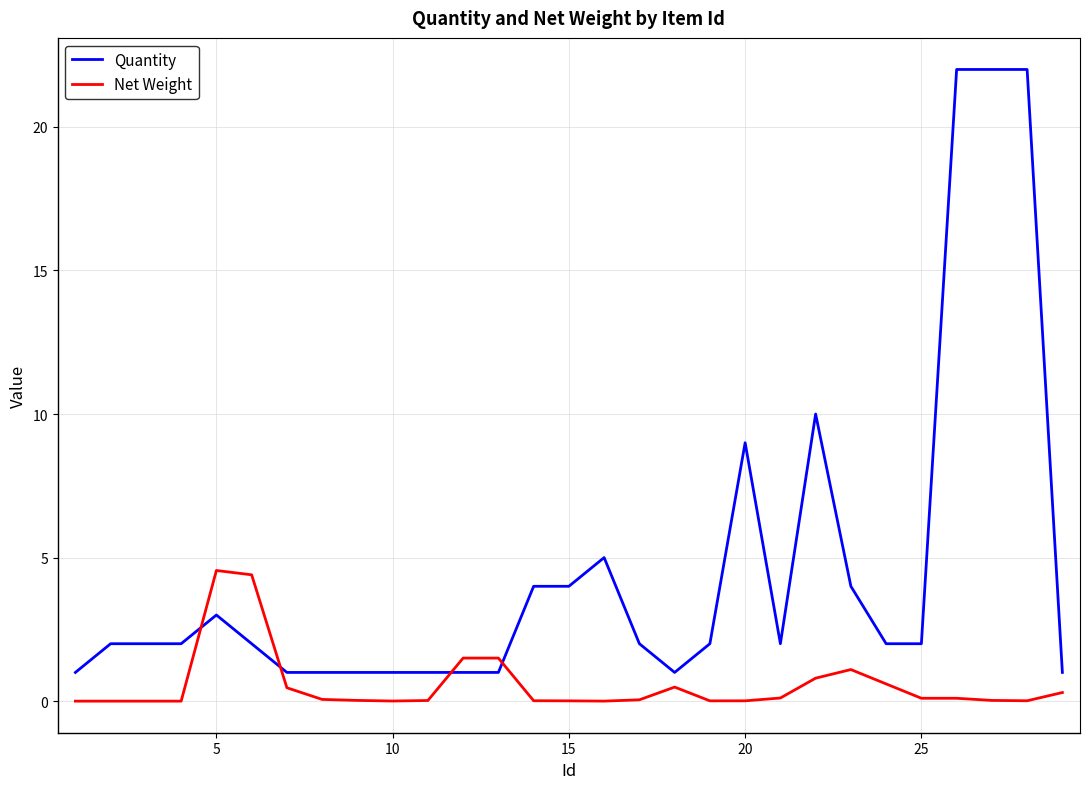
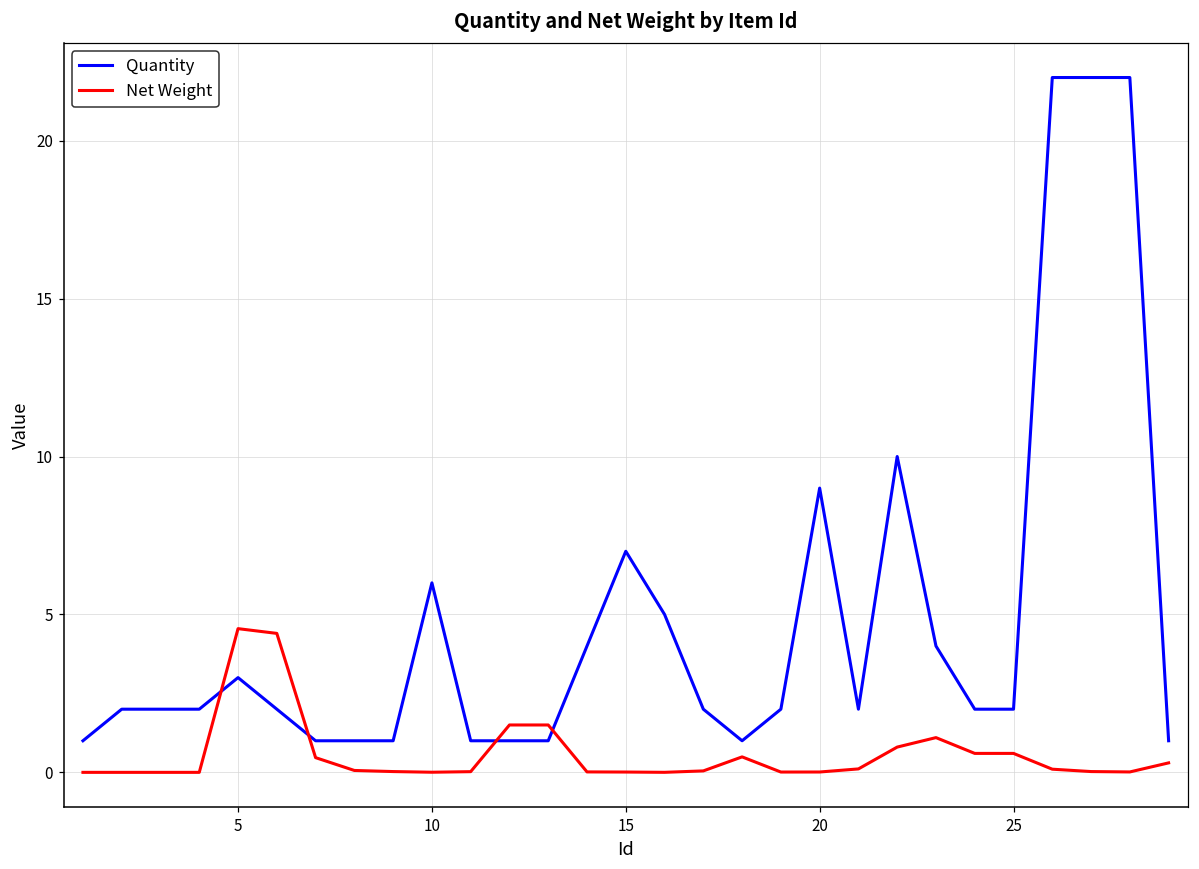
  {
    "Quantity": {
      "5": 3,
-     "10": 1,
-     "15": 4,
+     "10": 6,
+     "15": 7,
      "20": 9,
      "25": 2
    },
    "Net Weight": {
      "5": 4.6,
      "10": 0.0,
      "15": 0.0,
      "20": 0.0,
-     "25": 0.1
+     "25": 0.6
    }
  }
